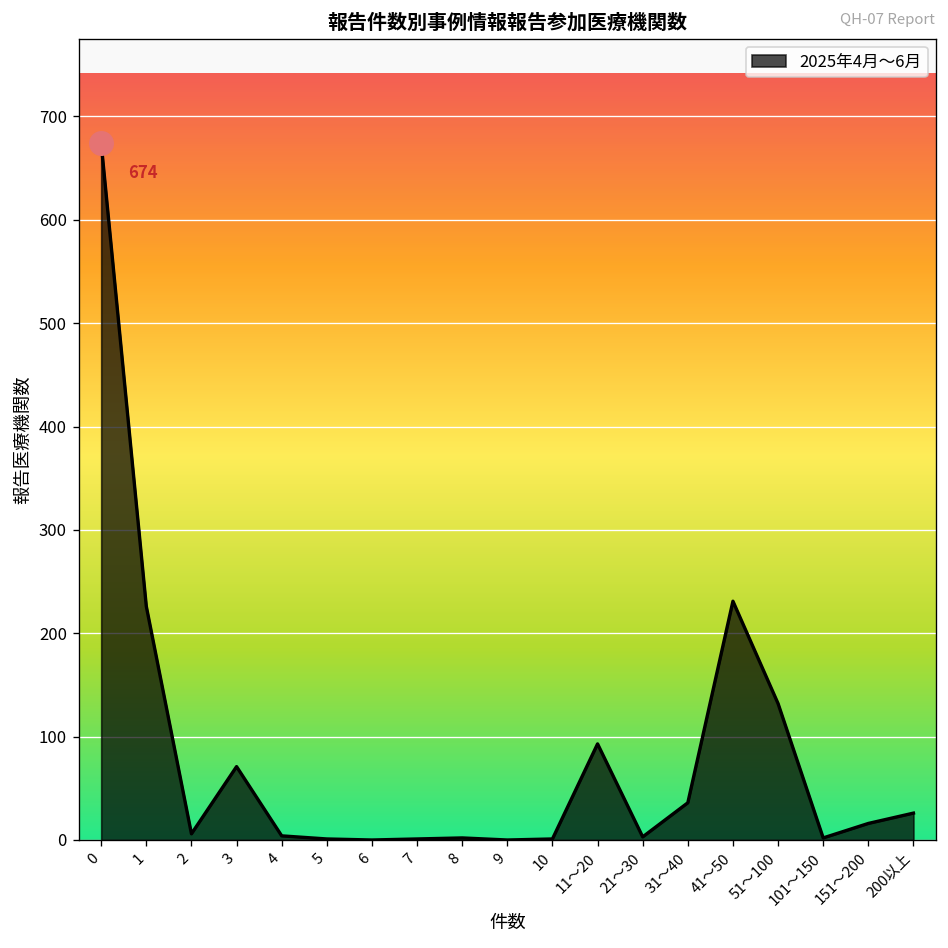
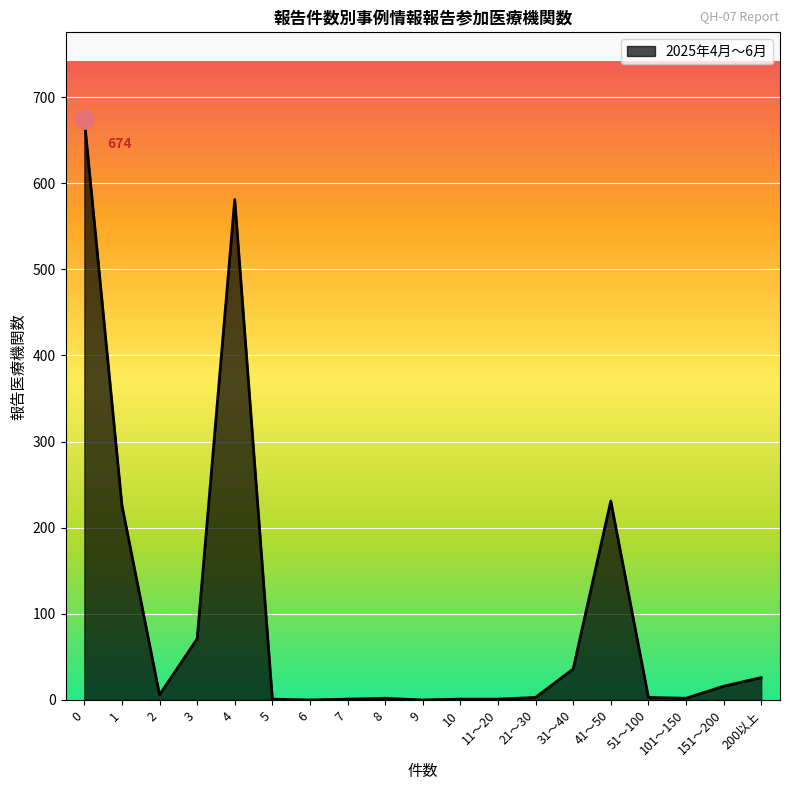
  {
    "2025年4月～6月": {
      "1": 230,
      "2": 10,
      "3": 70,
-     "4": 0,
+     "4": 580,
      "5": 0,
      "6": 0,
      "7": 0,
      "8": 0,
      "9": 0,
      "10": 0,
-     "11～20": 90,
+     "11～20": 0,
      "21～30": 0,
      "31～40": 40,
      "41～50": 230,
-     "51～100": 130,
+     "51～100": 0,
      "101～150": 0,
      "151～200": 20,
      "200以上": 30
    }
  }
